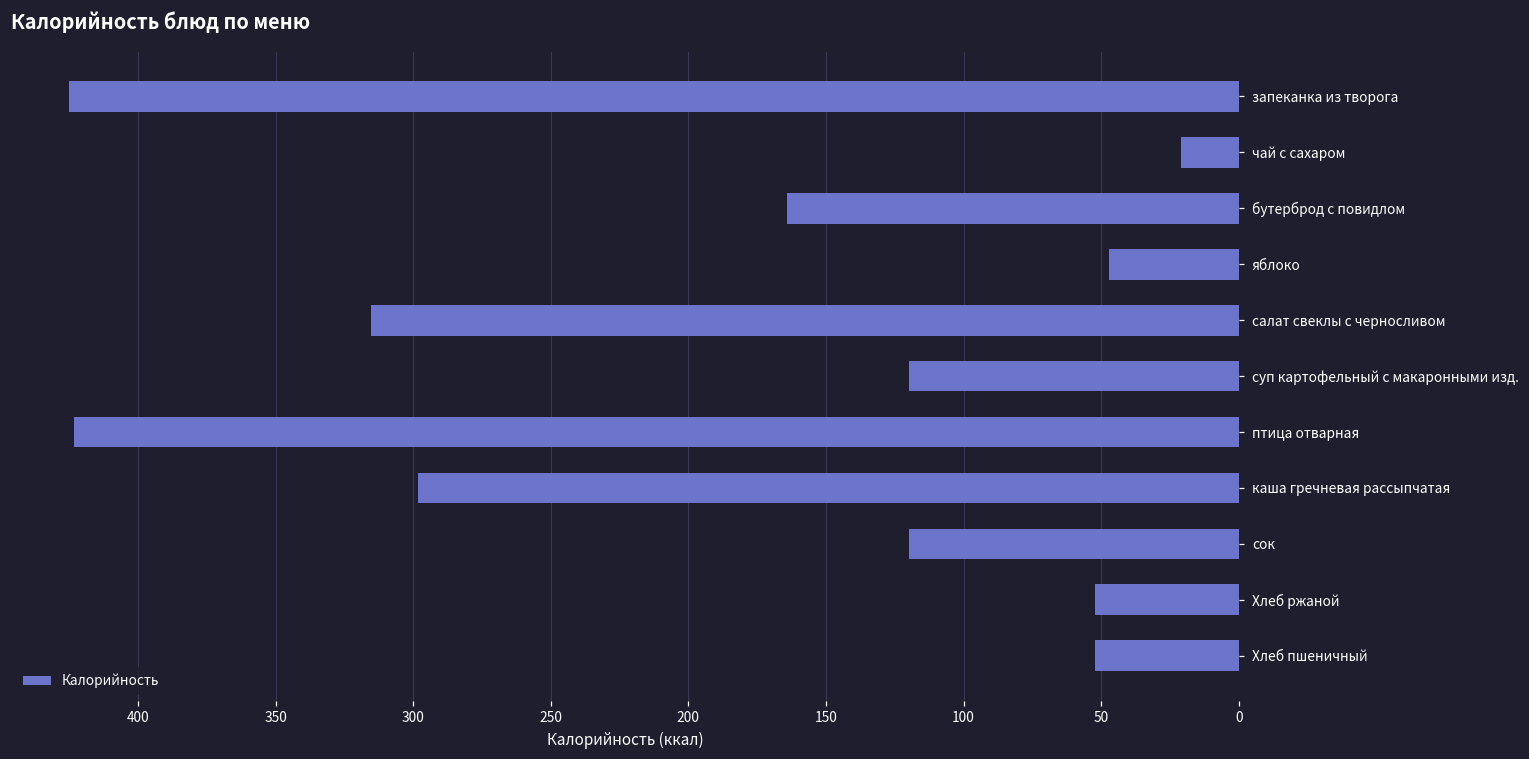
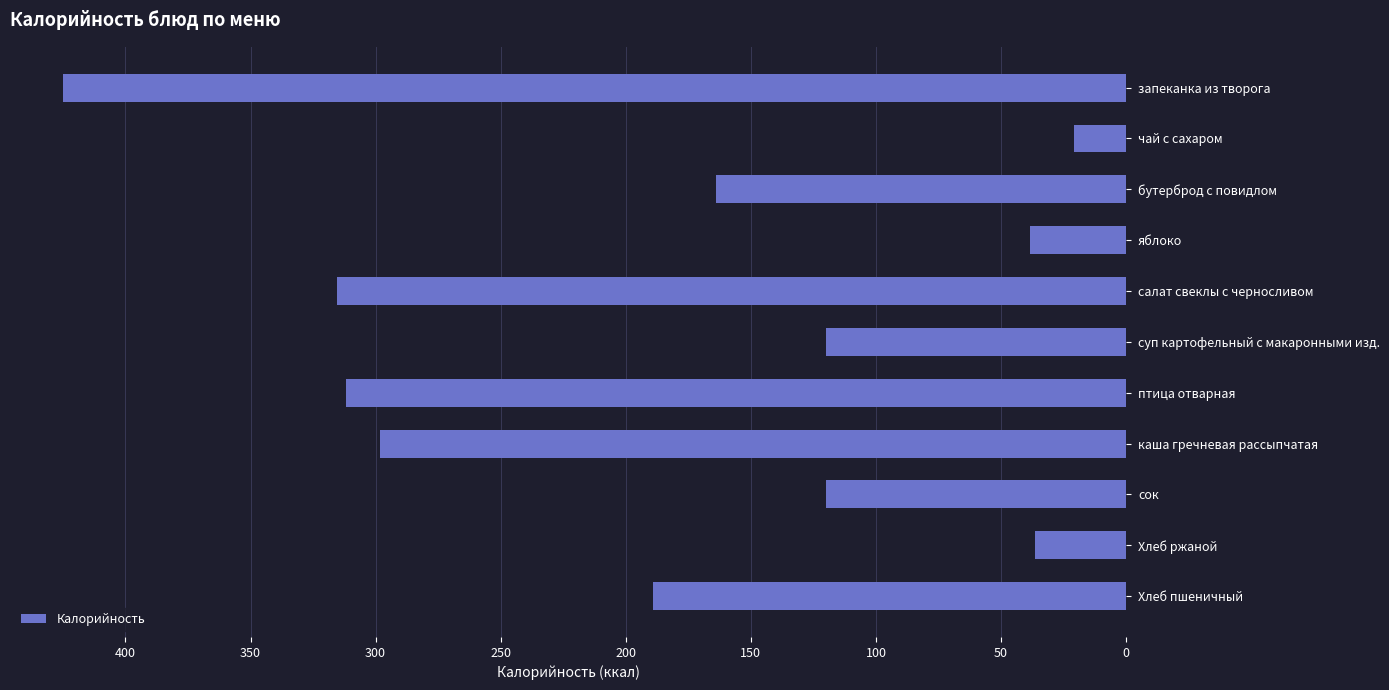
  {
    "запеканка из творога": 425,
    "чай с сахаром": 21,
    "бутерброд с повидлом": 164,
-   "яблоко": 47,
+   "яблоко": 38,
    "салат свеклы с черносливом": 316,
    "суп картофельный с макаронными изд.": 120,
-   "птица отварная": 423,
+   "птица отварная": 312,
    "каша гречневая рассыпчатая": 298,
    "сок": 120,
-   "Хлеб ржаной": 52,
-   "Хлеб пшеничный": 52
+   "Хлеб ржаной": 37,
+   "Хлеб пшеничный": 189
  }
